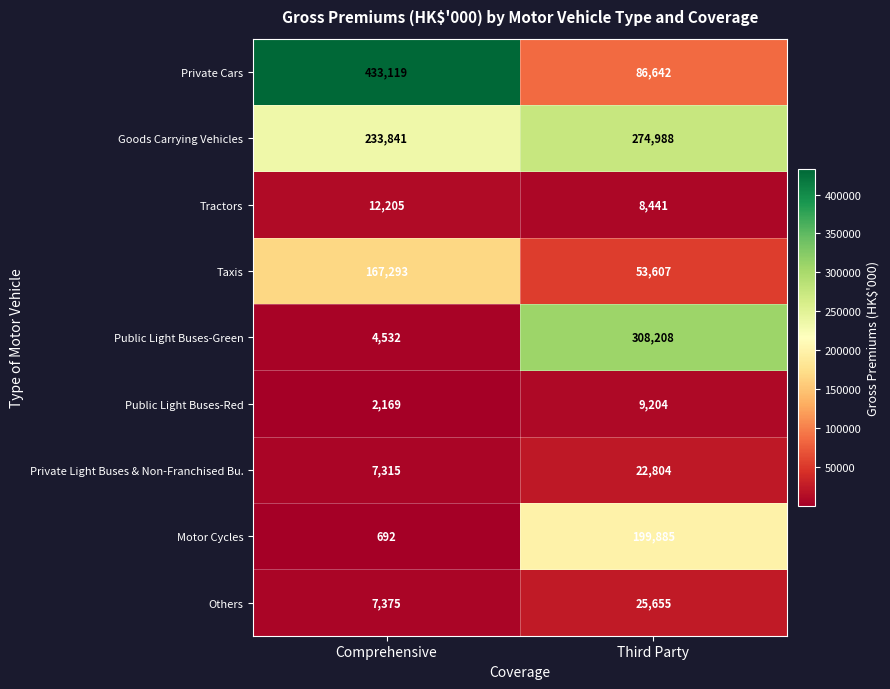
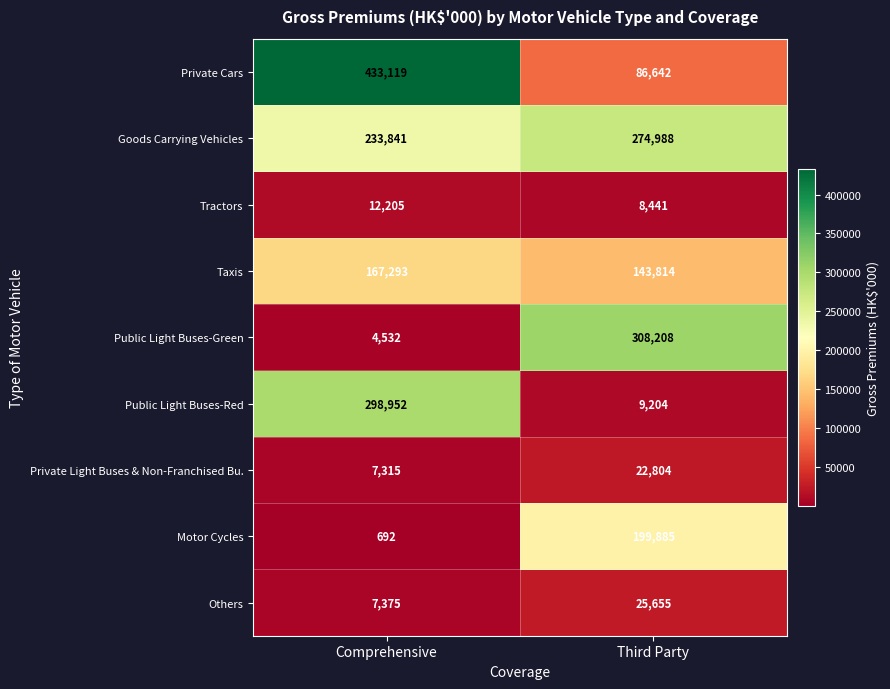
  {
    "Private Cars": {
      "Comprehensive": "433,119",
      "Third Party": "86,642"
    },
    "Goods Carrying Vehicles": {
      "Comprehensive": "233,841",
      "Third Party": "274,988"
    },
    "Tractors": {
      "Comprehensive": "12,205",
      "Third Party": "8,441"
    },
    "Taxis": {
      "Comprehensive": "167,293",
-     "Third Party": "53,607"
+     "Third Party": "143,814"
    },
    "Public Light Buses-Green": {
      "Comprehensive": "4,532",
      "Third Party": "308,208"
    },
    "Public Light Buses-Red": {
-     "Comprehensive": "2,169",
+     "Comprehensive": "298,952",
      "Third Party": "9,204"
    },
    "Private Light Buses & Non-Franchised Bu.": {
      "Comprehensive": "7,315",
      "Third Party": "22,804"
    },
    "Motor Cycles": {
      "Comprehensive": "692",
      "Third Party": "199,885"
    },
    "Others": {
      "Comprehensive": "7,375",
      "Third Party": "25,655"
    }
  }
